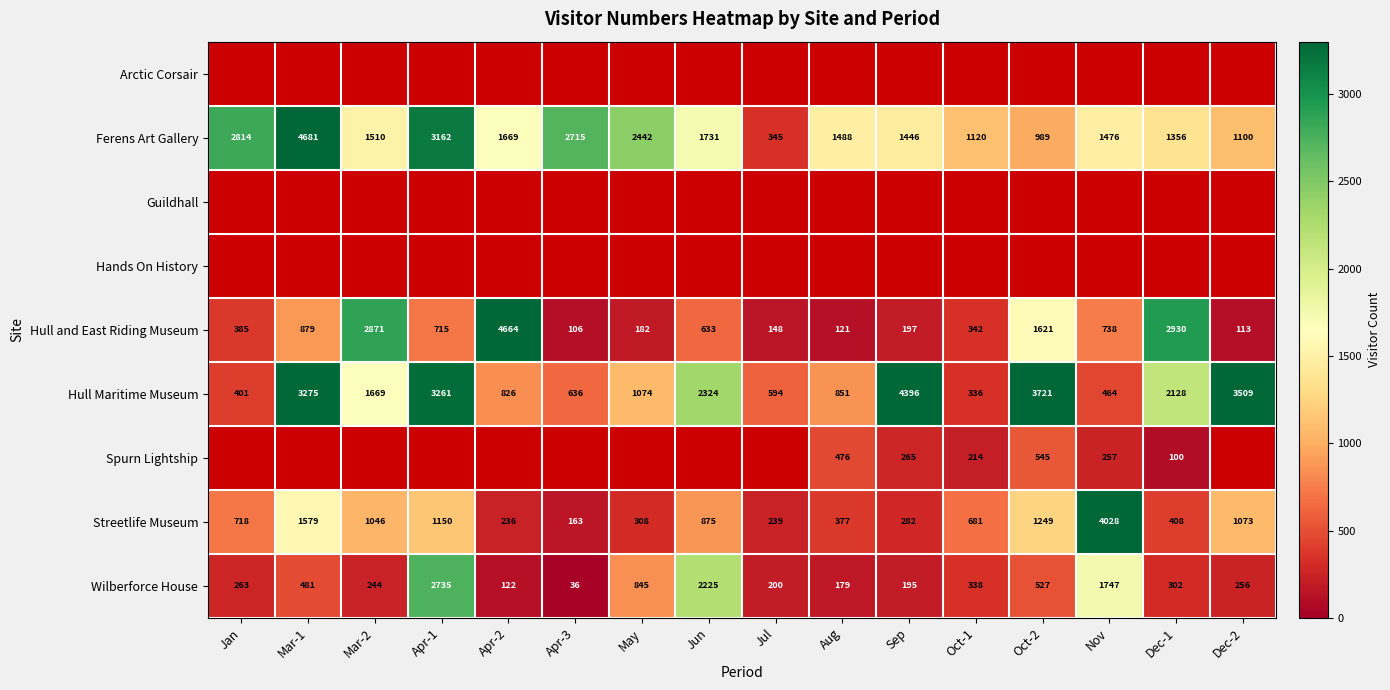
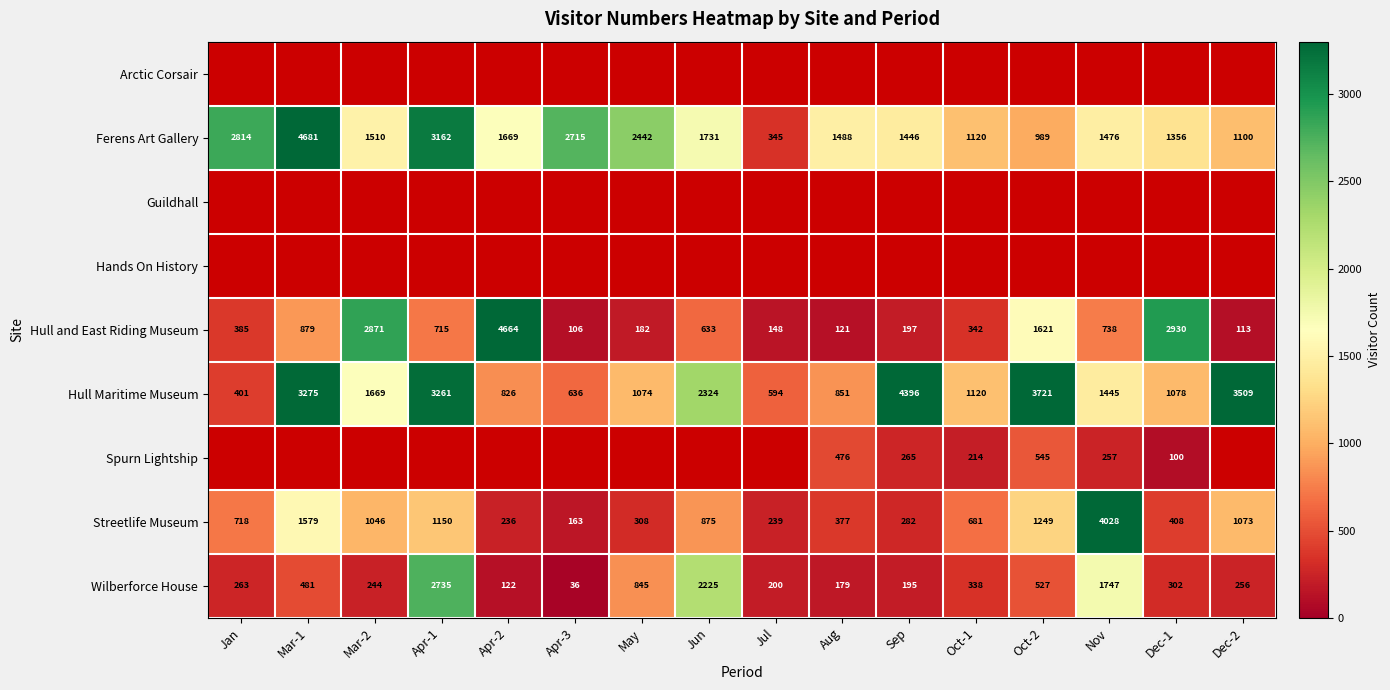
  {
    "Ferens Art Gallery": {
      "Jan": 2814,
      "Mar-1": 4681,
      "Mar-2": 1510,
      "Apr-1": 3162,
      "Apr-2": 1669,
      "Apr-3": 2715,
      "May": 2442,
      "Jun": 1731,
      "Jul": 345,
      "Aug": 1488,
      "Sep": 1446,
      "Oct-1": 1120,
      "Oct-2": 989,
      "Nov": 1476,
      "Dec-1": 1356,
      "Dec-2": 1100
    },
    "Hull and East Riding Museum": {
      "Jan": 385,
      "Mar-1": 879,
      "Mar-2": 2871,
      "Apr-1": 715,
      "Apr-2": 4664,
      "Apr-3": 106,
      "May": 182,
      "Jun": 633,
      "Jul": 148,
      "Aug": 121,
      "Sep": 197,
      "Oct-1": 342,
      "Oct-2": 1621,
      "Nov": 738,
      "Dec-1": 2930,
      "Dec-2": 113
    },
    "Hull Maritime Museum": {
      "Jan": 401,
      "Mar-1": 3275,
      "Mar-2": 1669,
      "Apr-1": 3261,
      "Apr-2": 826,
      "Apr-3": 636,
      "May": 1074,
      "Jun": 2324,
      "Jul": 594,
      "Aug": 851,
      "Sep": 4396,
-     "Oct-1": 336,
+     "Oct-1": 1120,
      "Oct-2": 3721,
-     "Nov": 464,
-     "Dec-1": 2128,
+     "Nov": 1445,
+     "Dec-1": 1078,
      "Dec-2": 3509
    },
    "Spurn Lightship": {
      "Aug": 476,
      "Sep": 265,
      "Oct-1": 214,
      "Oct-2": 545,
      "Nov": 257,
      "Dec-1": 100
    },
    "Streetlife Museum": {
      "Jan": 718,
      "Mar-1": 1579,
      "Mar-2": 1046,
      "Apr-1": 1150,
      "Apr-2": 236,
      "Apr-3": 163,
      "May": 308,
      "Jun": 875,
      "Jul": 239,
      "Aug": 377,
      "Sep": 282,
      "Oct-1": 681,
      "Oct-2": 1249,
      "Nov": 4028,
      "Dec-1": 408,
      "Dec-2": 1073
    },
    "Wilberforce House": {
      "Jan": 263,
      "Mar-1": 481,
      "Mar-2": 244,
      "Apr-1": 2735,
      "Apr-2": 122,
      "Apr-3": 36,
      "May": 845,
      "Jun": 2225,
      "Jul": 200,
      "Aug": 179,
      "Sep": 195,
      "Oct-1": 338,
      "Oct-2": 527,
      "Nov": 1747,
      "Dec-1": 302,
      "Dec-2": 256
    }
  }
